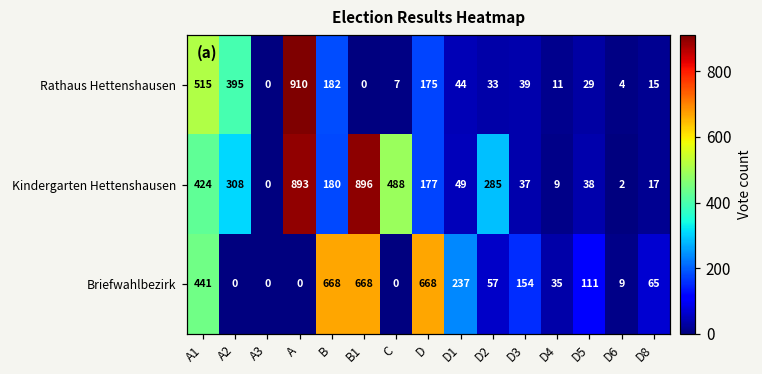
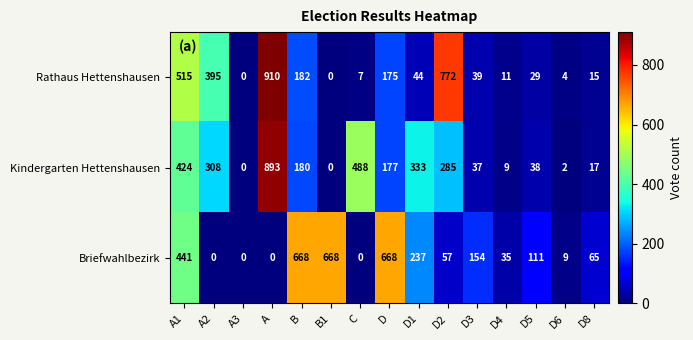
  {
    "Rathaus Hettenshausen": {
      "A2": 395,
      "A3": 0,
      "A": 910,
      "B": 182,
      "B1": 0,
      "C": 7,
      "D": 175,
      "D1": 44,
-     "D2": 33,
+     "D2": 772,
      "D3": 39,
      "D4": 11,
      "D5": 29,
      "D6": 4,
      "D8": 15
    },
    "Kindergarten Hettenshausen": {
      "A1": 424,
      "A2": 308,
      "A3": 0,
      "A": 893,
      "B": 180,
-     "B1": 896,
+     "B1": 0,
      "C": 488,
      "D": 177,
-     "D1": 49,
+     "D1": 333,
      "D2": 285,
      "D3": 37,
      "D4": 9,
      "D5": 38,
      "D6": 2,
      "D8": 17
    },
    "Briefwahlbezirk": {
      "A1": 441,
      "A2": 0,
      "A3": 0,
      "A": 0,
      "B": 668,
      "B1": 668,
      "C": 0,
      "D": 668,
      "D1": 237,
      "D2": 57,
      "D3": 154,
      "D4": 35,
      "D5": 111,
      "D6": 9,
      "D8": 65
    }
  }
